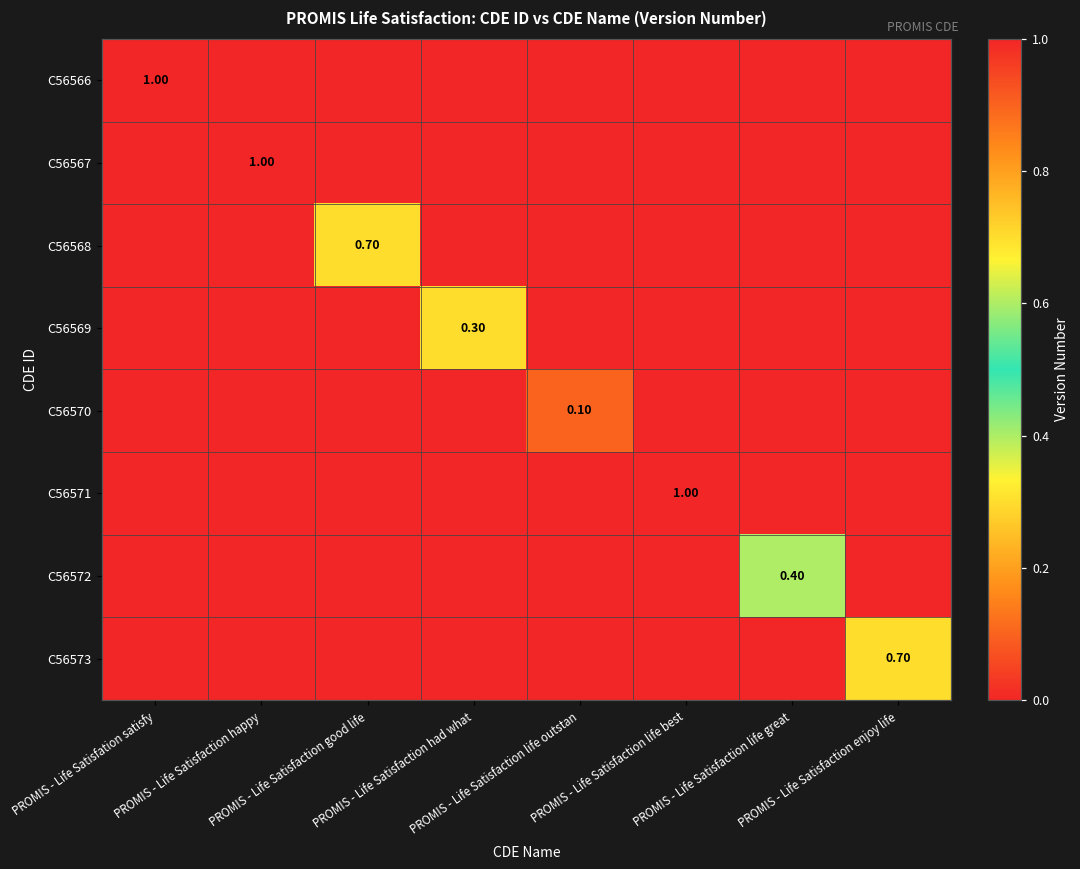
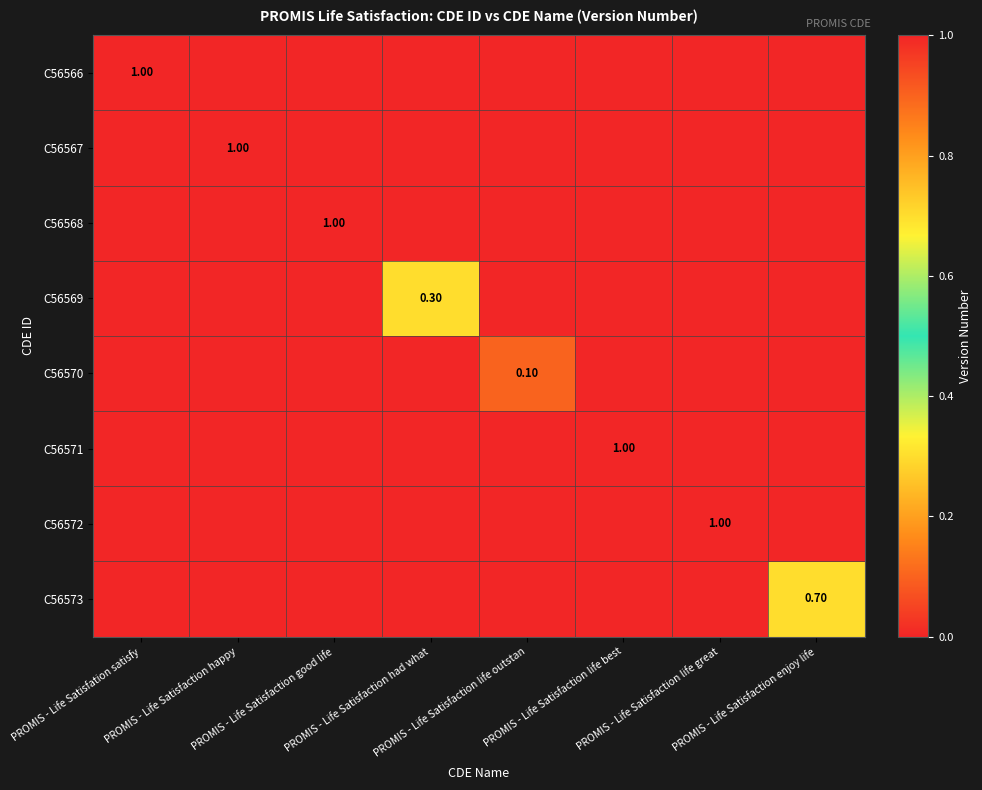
  {
    "C56566": {
      "PROMIS - Life Satisfation satisfy": 1.00
    },
    "C56567": {
      "PROMIS - Life Satisfaction happy": 1.00
    },
    "C56568": {
-     "PROMIS - Life Satisfaction good life": 0.70
+     "PROMIS - Life Satisfaction good life": 1.00
    },
    "C56569": {
      "PROMIS - Life Satisfaction had what": 0.30
    },
    "C56570": {
      "PROMIS - Life Satisfaction life outstan": 0.10
    },
    "C56571": {
      "PROMIS - Life Satisfaction life best": 1.00
    },
    "C56572": {
-     "PROMIS - Life Satisfaction life great": 0.40
+     "PROMIS - Life Satisfaction life great": 1.00
    },
    "C56573": {
      "PROMIS - Life Satisfaction enjoy life": 0.70
    }
  }
